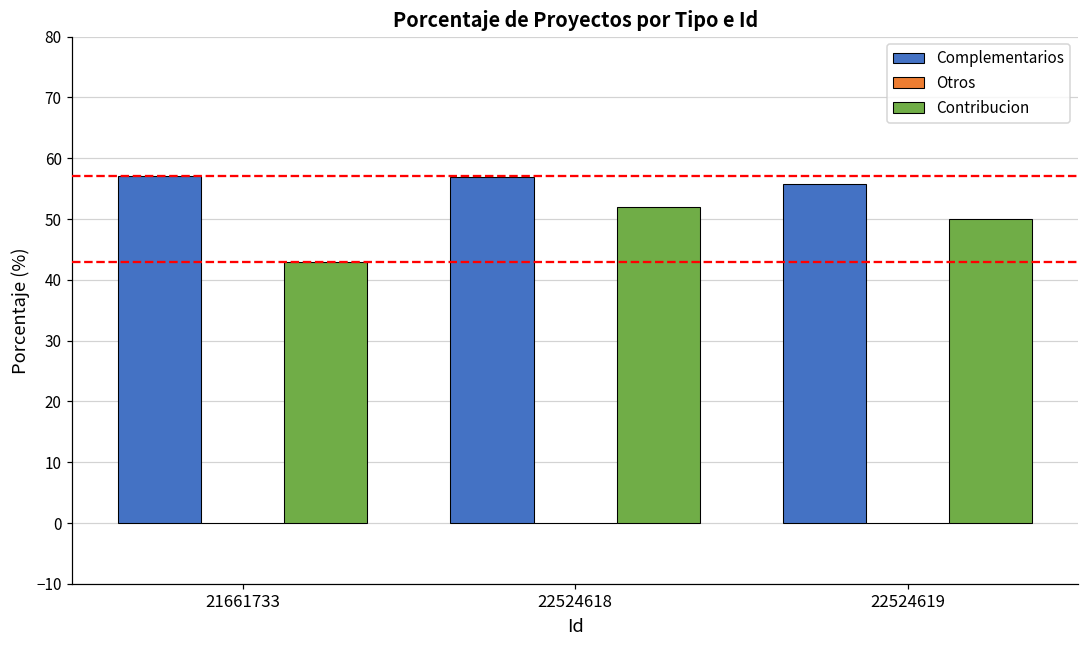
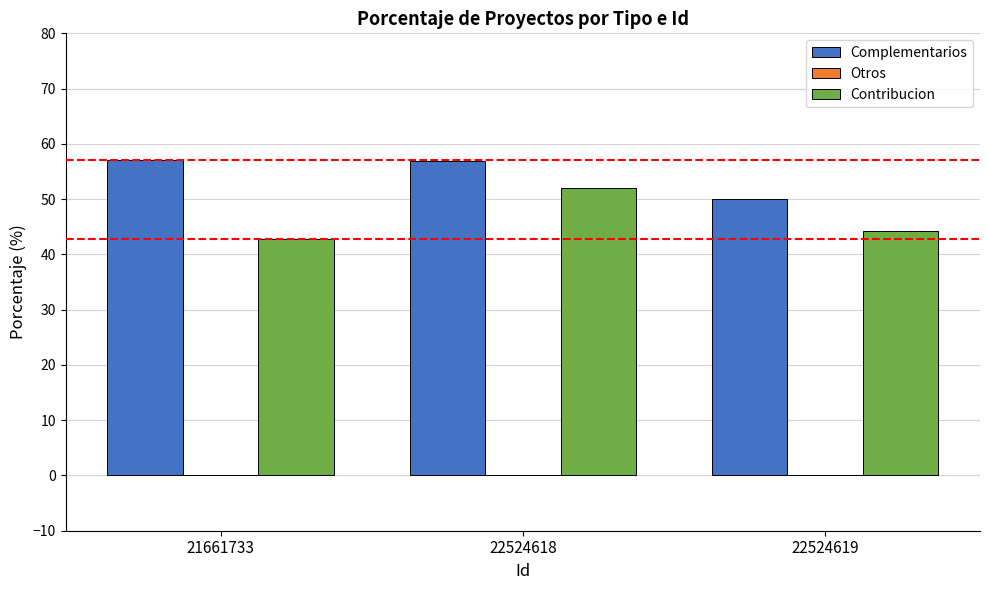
  {
    "Complementarios": {
      "21661733": 57,
      "22524618": 57,
-     "22524619": 56
+     "22524619": 50
    },
    "Otros": {
      "21661733": 0,
      "22524618": 0,
      "22524619": 0
    },
    "Contribucion": {
      "21661733": 43,
      "22524618": 52,
-     "22524619": 50
+     "22524619": 44
    }
  }
